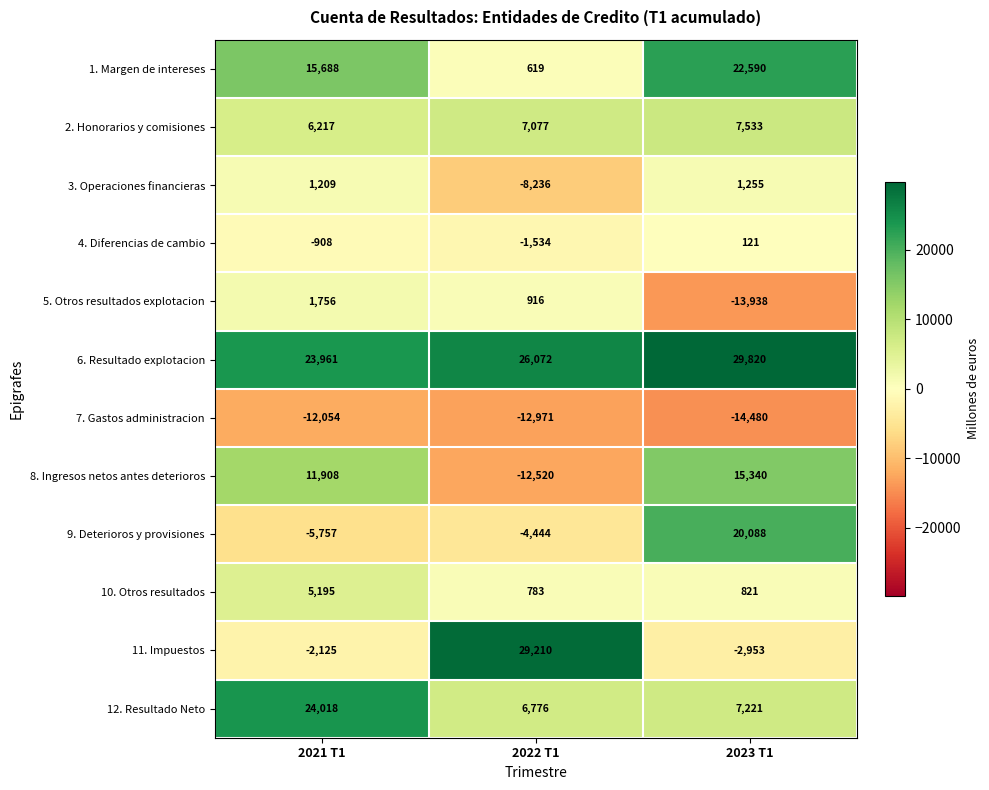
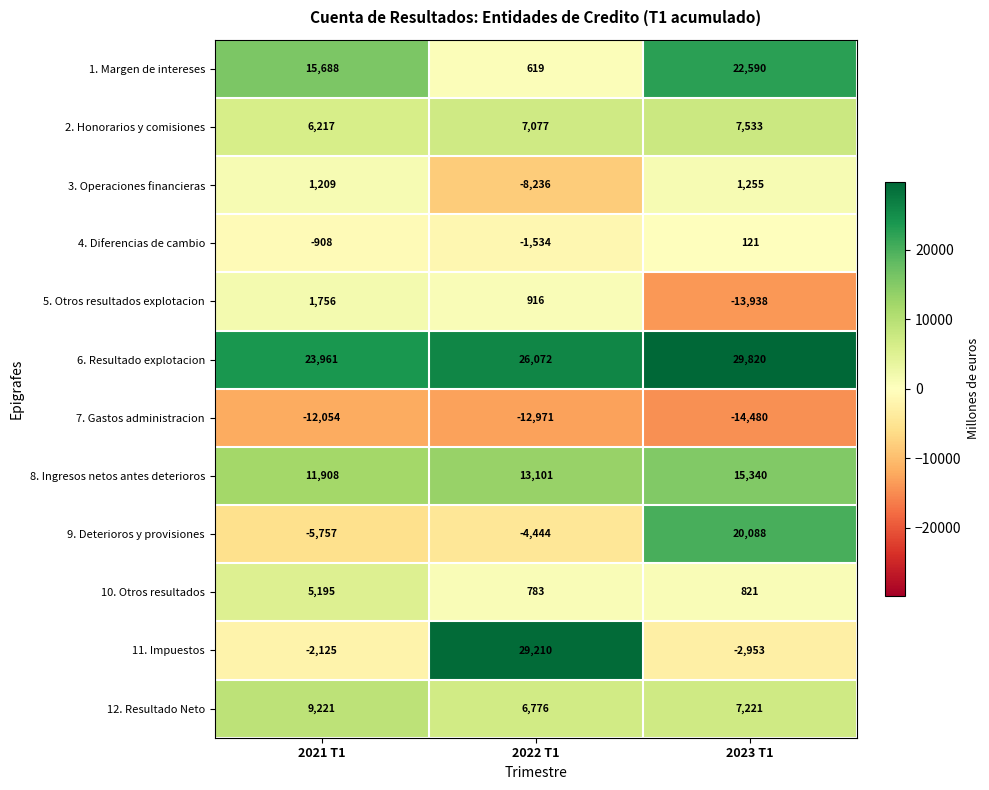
  {
    "1. Margen de intereses": {
      "2021 T1": "15,688",
      "2022 T1": "619",
      "2023 T1": "22,590"
    },
    "2. Honorarios y comisiones": {
      "2021 T1": "6,217",
      "2022 T1": "7,077",
      "2023 T1": "7,533"
    },
    "3. Operaciones financieras": {
      "2021 T1": "1,209",
      "2022 T1": "-8,236",
      "2023 T1": "1,255"
    },
    "4. Diferencias de cambio": {
      "2021 T1": "-908",
      "2022 T1": "-1,534",
      "2023 T1": "121"
    },
    "5. Otros resultados explotacion": {
      "2021 T1": "1,756",
      "2022 T1": "916",
      "2023 T1": "-13,938"
    },
    "6. Resultado explotacion": {
      "2021 T1": "23,961",
      "2022 T1": "26,072",
      "2023 T1": "29,820"
    },
    "7. Gastos administracion": {
      "2021 T1": "-12,054",
      "2022 T1": "-12,971",
      "2023 T1": "-14,480"
    },
    "8. Ingresos netos antes deterioros": {
      "2021 T1": "11,908",
-     "2022 T1": "-12,520",
+     "2022 T1": "13,101",
      "2023 T1": "15,340"
    },
    "9. Deterioros y provisiones": {
      "2021 T1": "-5,757",
      "2022 T1": "-4,444",
      "2023 T1": "20,088"
    },
    "10. Otros resultados": {
      "2021 T1": "5,195",
      "2022 T1": "783",
      "2023 T1": "821"
    },
    "11. Impuestos": {
      "2021 T1": "-2,125",
      "2022 T1": "29,210",
      "2023 T1": "-2,953"
    },
    "12. Resultado Neto": {
-     "2021 T1": "24,018",
+     "2021 T1": "9,221",
      "2022 T1": "6,776",
      "2023 T1": "7,221"
    }
  }
